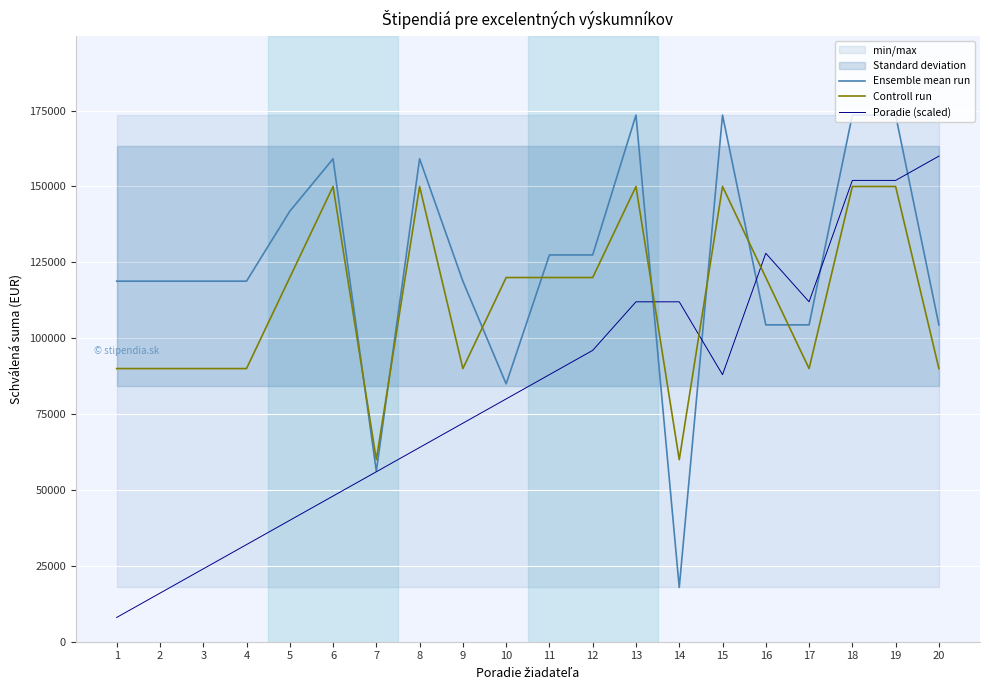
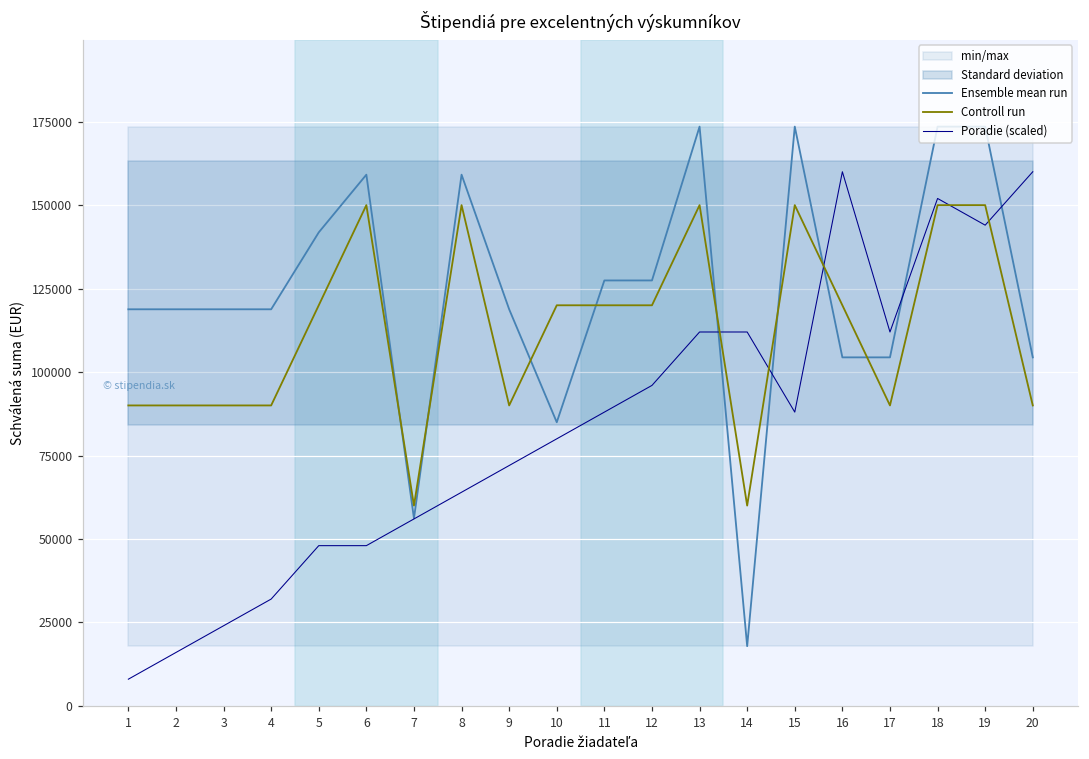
  {
    "Controll run": {
      "1": 90000,
      "2": 90000,
      "3": 90000,
      "4": 90000,
      "5": 120000,
      "6": 150000,
      "7": 60000,
      "8": 150000,
      "9": 90000,
      "10": 120000,
      "11": 120000,
      "12": 120000,
      "13": 150000,
      "14": 60000,
      "15": 150000,
      "16": 120000,
      "17": 90000,
      "18": 150000,
      "19": 150000,
      "20": 90000
    },
    "Poradie (scaled)": {
      "1": 8000,
      "2": 16000,
      "3": 24000,
      "4": 32000,
-     "5": 40000,
+     "5": 48000,
      "6": 48000,
      "8": 64000,
      "9": 72000,
      "10": 80000,
      "11": 88000,
      "12": 96000,
      "13": 112000,
      "14": 112000,
      "15": 88000,
-     "16": 128000,
+     "16": 160000,
      "17": 112000,
      "18": 152000,
-     "19": 152000,
+     "19": 144000,
      "20": 160000
    }
  }
